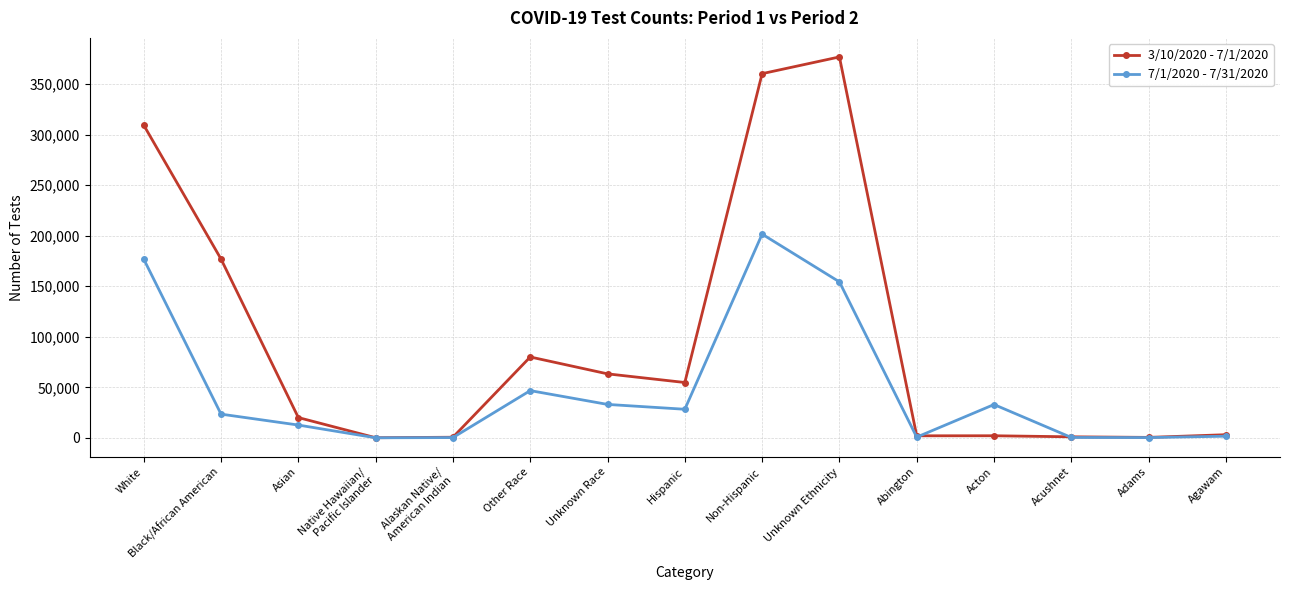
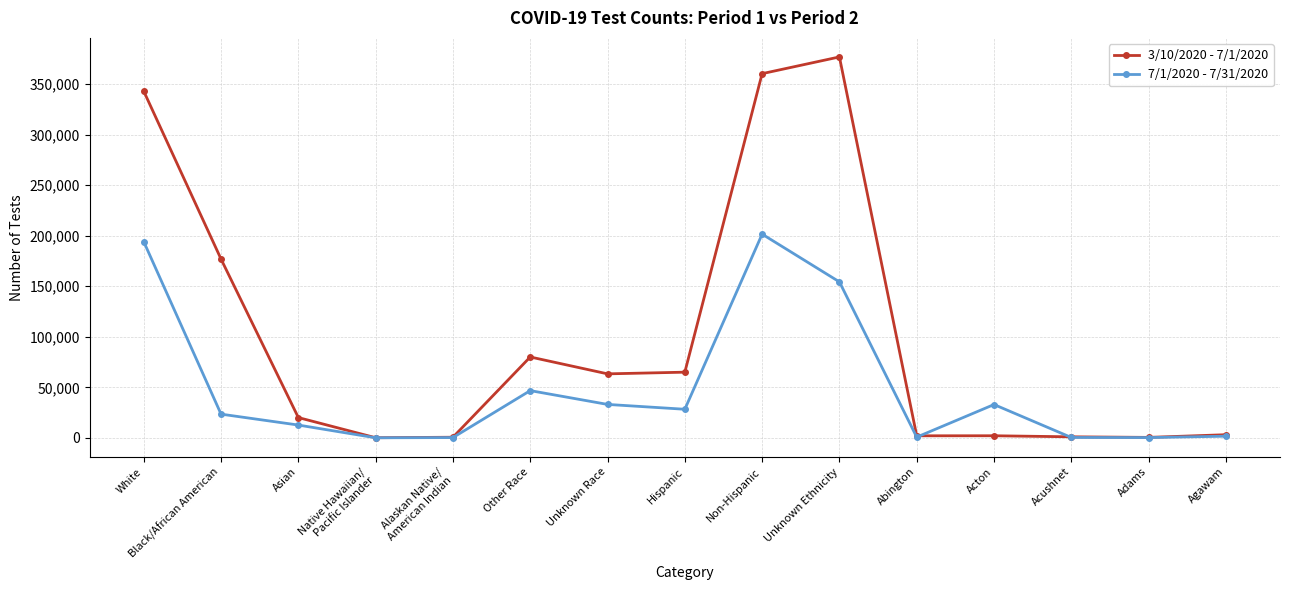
  {
    "3/10/2020 - 7/1/2020": {
-     "White": "309,000",
+     "White": "343,000",
      "Black/African American": "177,000",
      "Asian": "20,000",
      "Other Race": "80,000",
      "Unknown Race": "63,000",
-     "Hispanic": "55,000",
+     "Hispanic": "65,000",
      "Non-Hispanic": "360,000",
      "Unknown Ethnicity": "377,000",
      "Acton": "2,000"
    },
    "7/1/2020 - 7/31/2020": {
-     "White": "177,000",
+     "White": "194,000",
      "Black/African American": "24,000",
      "Asian": "13,000",
      "Other Race": "47,000",
      "Unknown Race": "33,000",
      "Hispanic": "28,000",
      "Non-Hispanic": "202,000",
      "Unknown Ethnicity": "154,000",
      "Acton": "33,000"
    }
  }
